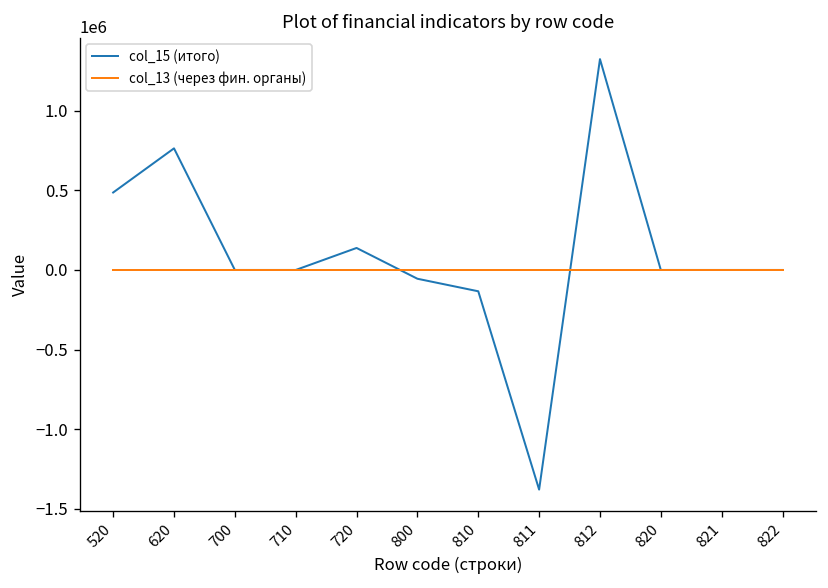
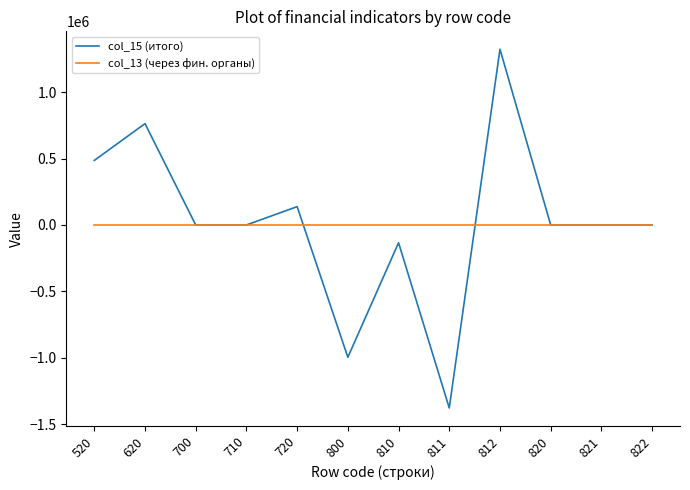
  {
    "col_15 (итого)": {
      "520": 490000,
      "620": 760000,
      "720": 140000,
-     "800": -60000,
+     "800": -1000000,
      "810": -130000,
      "811": -1380000,
      "812": 1320000
    },
    "col_13 (через фин. органы)": {
      "520": 0,
      "620": 0,
      "720": 0,
      "800": 0,
      "810": 0,
      "811": 0,
      "812": 0
    }
  }
